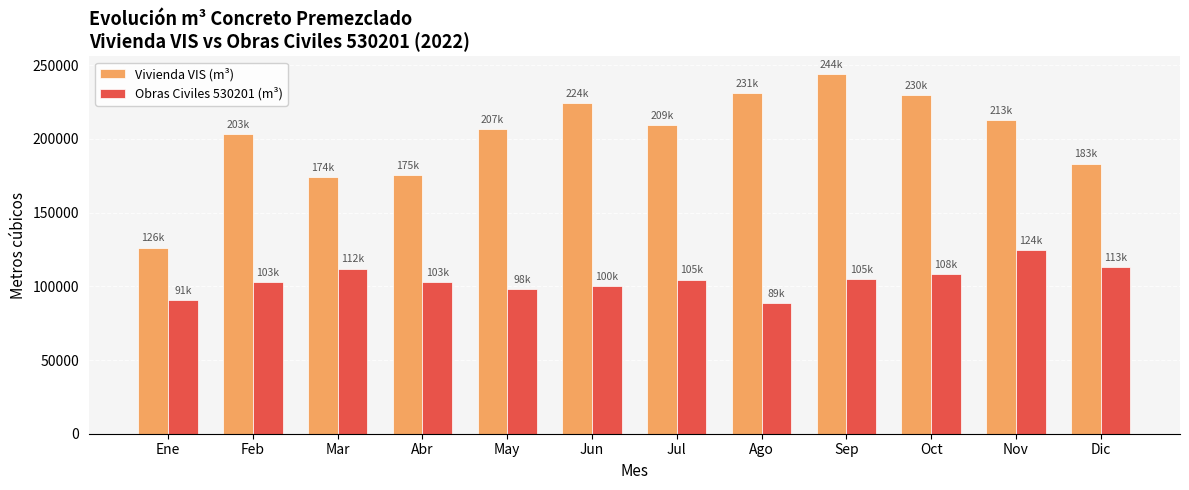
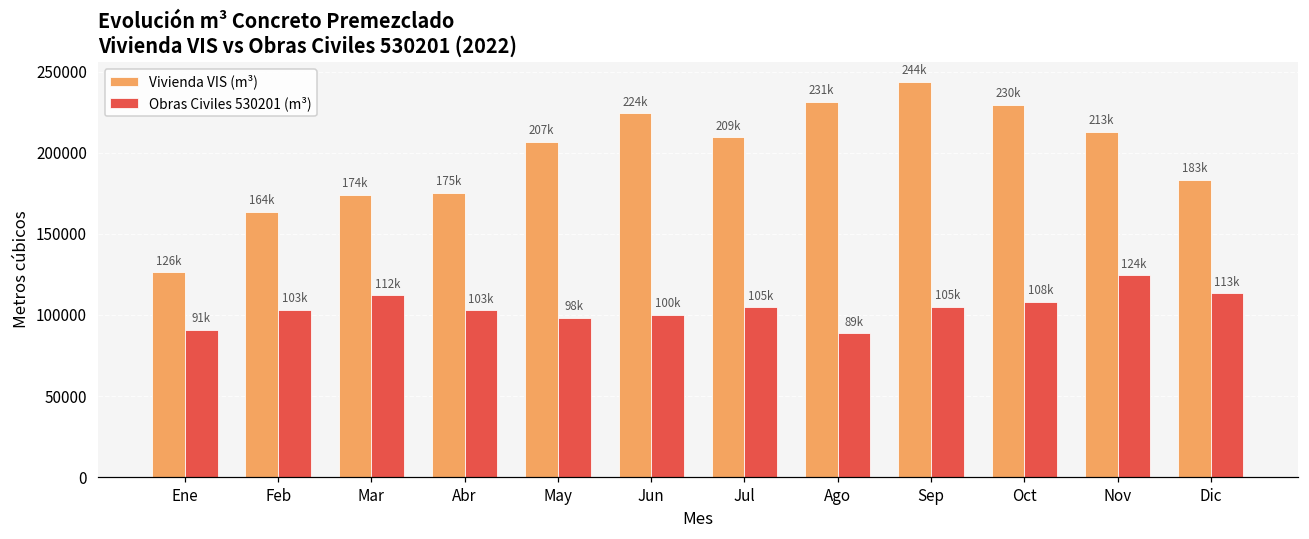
  {
    "Vivienda VIS (m³)": {
      "Ene": "126k",
-     "Feb": "203k",
+     "Feb": "164k",
      "Mar": "174k",
      "Abr": "175k",
      "May": "207k",
      "Jun": "224k",
      "Jul": "209k",
      "Ago": "231k",
      "Sep": "244k",
      "Oct": "230k",
      "Nov": "213k",
      "Dic": "183k"
    },
    "Obras Civiles 530201 (m³)": {
      "Ene": "91k",
      "Feb": "103k",
      "Mar": "112k",
      "Abr": "103k",
      "May": "98k",
      "Jun": "100k",
      "Jul": "105k",
      "Ago": "89k",
      "Sep": "105k",
      "Oct": "108k",
      "Nov": "124k",
      "Dic": "113k"
    }
  }
